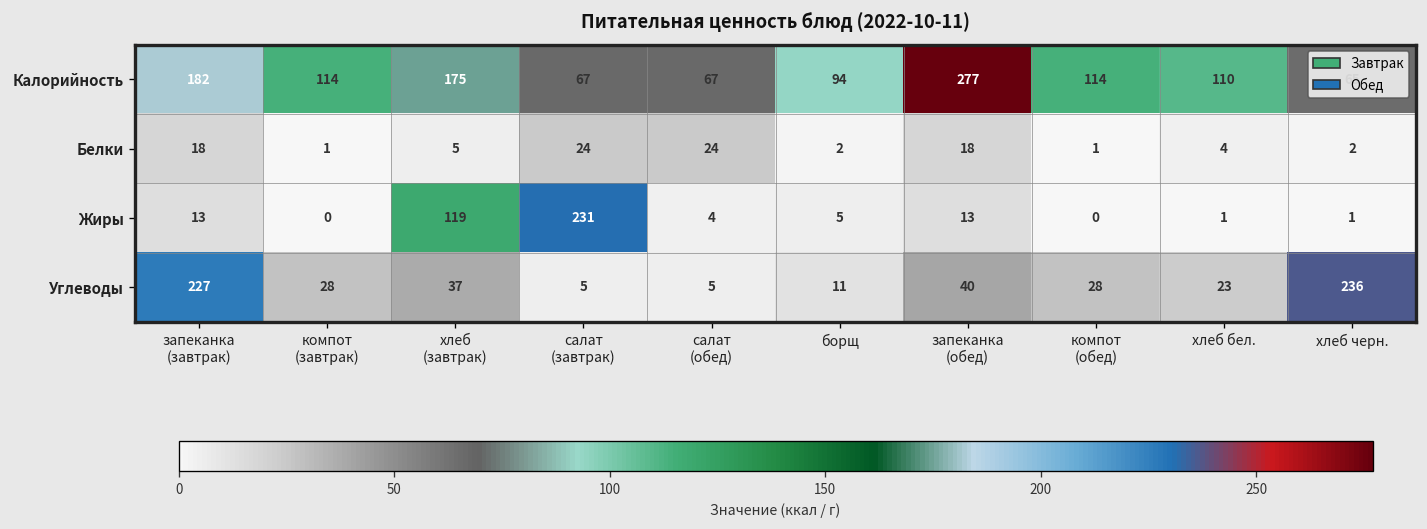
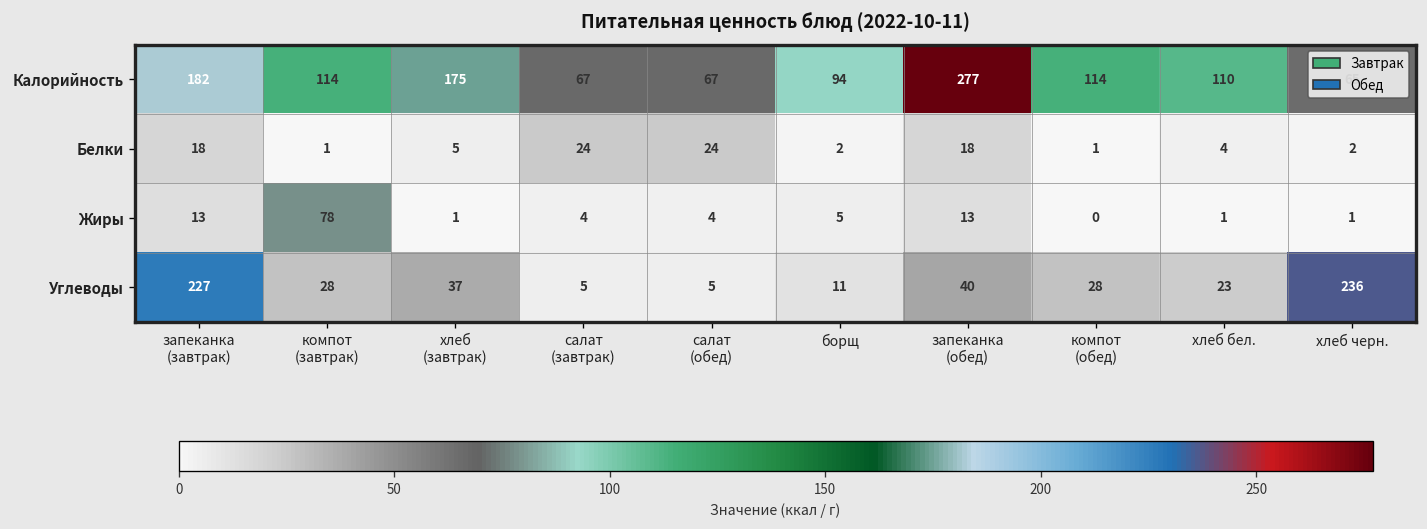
  {
    "Калорийность": {
      "запеканка (завтрак)": 182,
      "компот (завтрак)": 114,
      "хлеб (завтрак)": 175,
      "салат (завтрак)": 67,
      "салат (обед)": 67,
      "борщ": 94,
      "запеканка (обед)": 277,
      "компот (обед)": 114,
      "хлеб бел.": 110
    },
    "Белки": {
      "запеканка (завтрак)": 18,
      "компот (завтрак)": 1,
      "хлеб (завтрак)": 5,
      "салат (завтрак)": 24,
      "салат (обед)": 24,
      "борщ": 2,
      "запеканка (обед)": 18,
      "компот (обед)": 1,
      "хлеб бел.": 4,
      "хлеб черн.": 2
    },
    "Жиры": {
      "запеканка (завтрак)": 13,
-     "компот (завтрак)": 0,
-     "хлеб (завтрак)": 119,
-     "салат (завтрак)": 231,
+     "компот (завтрак)": 78,
+     "хлеб (завтрак)": 1,
+     "салат (завтрак)": 4,
      "салат (обед)": 4,
      "борщ": 5,
      "запеканка (обед)": 13,
      "компот (обед)": 0,
      "хлеб бел.": 1,
      "хлеб черн.": 1
    },
    "Углеводы": {
      "запеканка (завтрак)": 227,
      "компот (завтрак)": 28,
      "хлеб (завтрак)": 37,
      "салат (завтрак)": 5,
      "салат (обед)": 5,
      "борщ": 11,
      "запеканка (обед)": 40,
      "компот (обед)": 28,
      "хлеб бел.": 23,
      "хлеб черн.": 236
    }
  }
